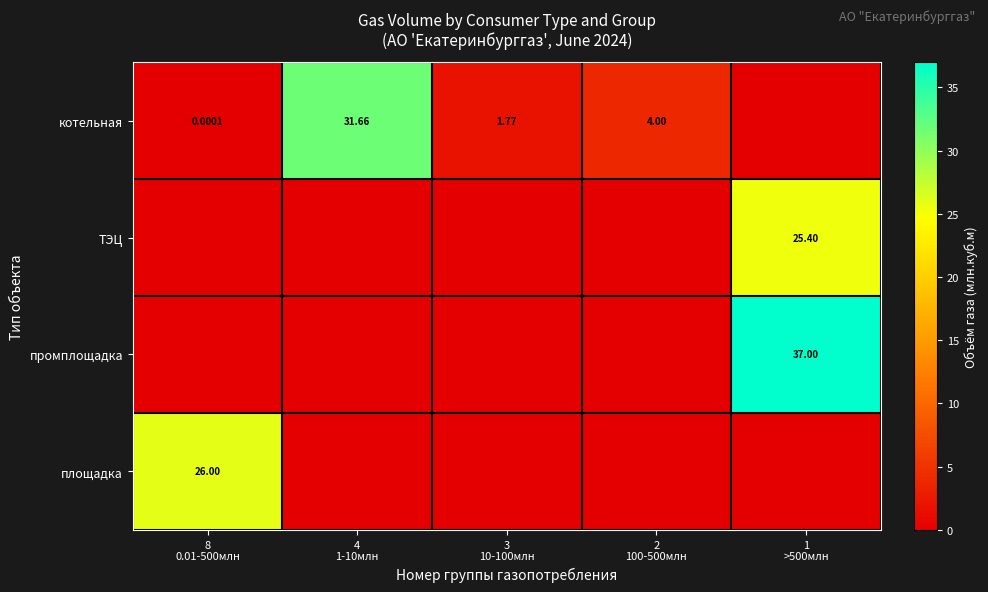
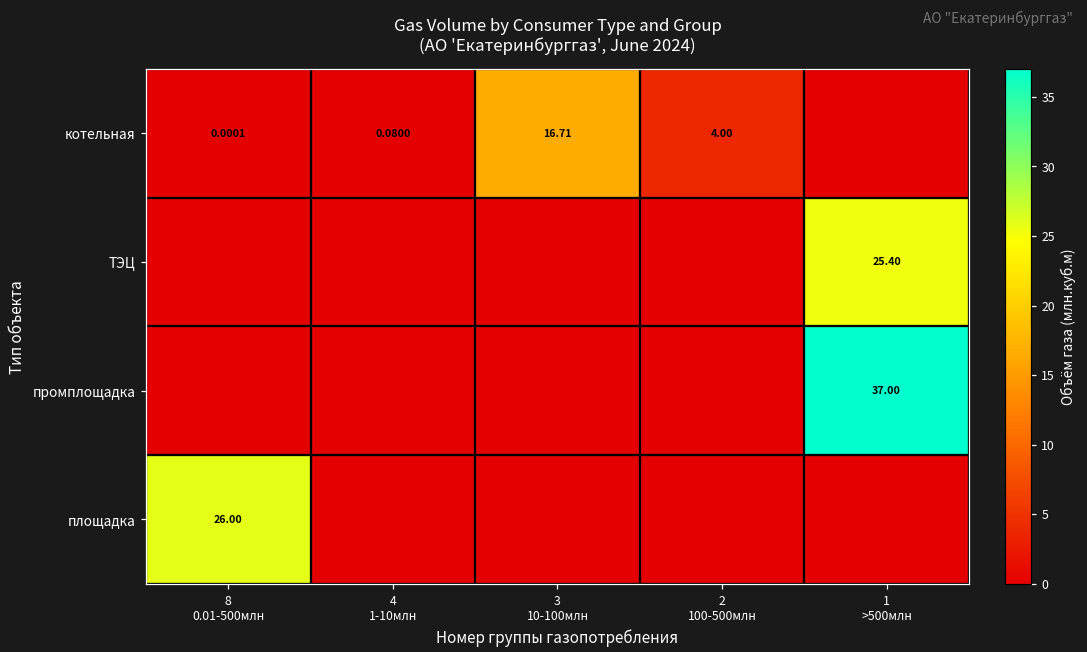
  {
    "котельная": {
      "8 0.01-500млн": 0.0001,
-     "4 1-10млн": 31.66,
-     "3 10-100млн": 1.77,
+     "4 1-10млн": 0.0800,
+     "3 10-100млн": 16.71,
      "2 100-500млн": 4.00
    },
    "ТЭЦ": {
      "1 >500млн": 25.40
    },
    "промплощадка": {
      "1 >500млн": 37.00
    },
    "площадка": {
      "8 0.01-500млн": 26.00
    }
  }
